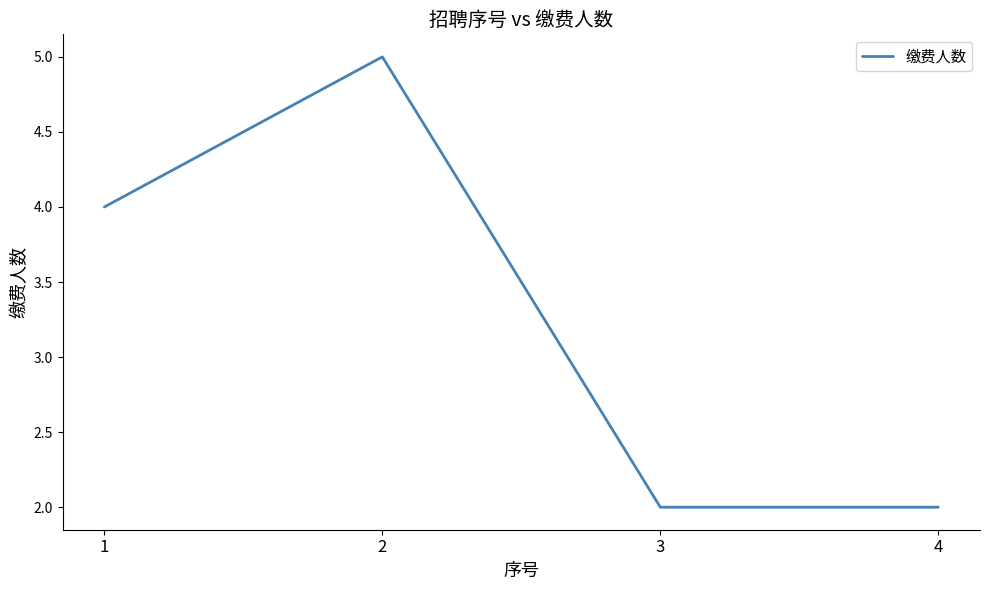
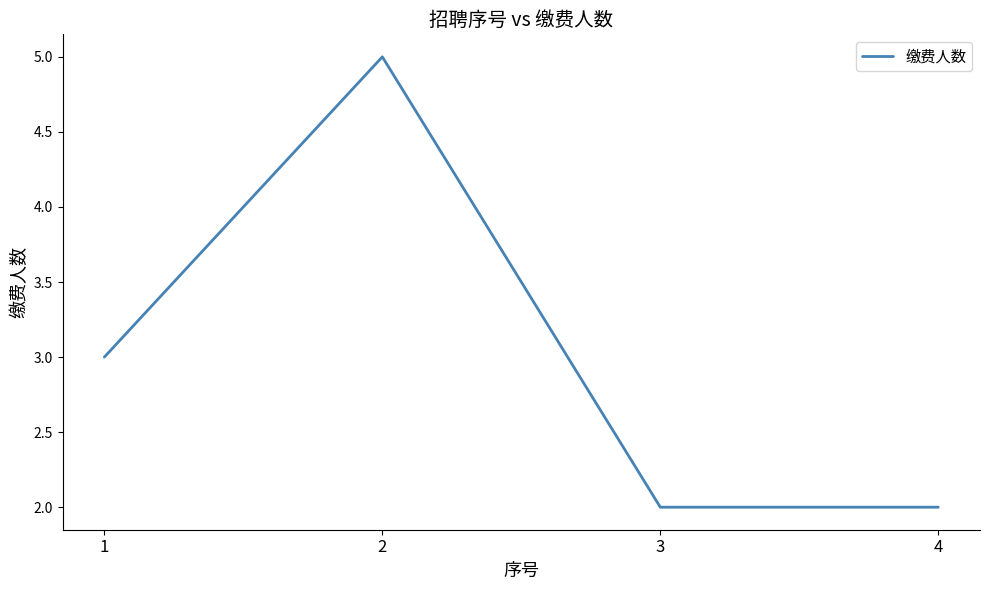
  {
-   "1": 4,
+   "1": 3,
    "2": 5,
    "3": 2,
    "4": 2
  }
